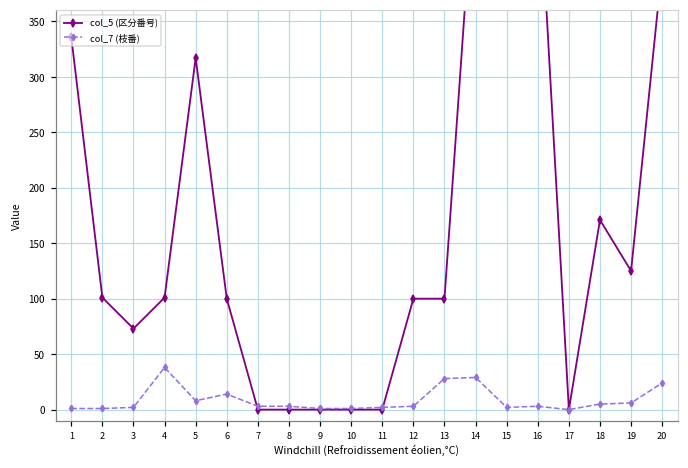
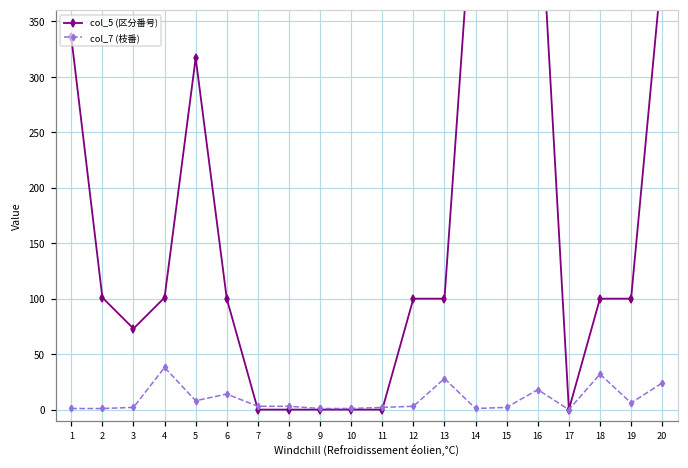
  {
    "col_5 (区分番号)": {
      "2": 101,
      "3": 73,
      "4": 101,
      "5": 317,
      "6": 100,
      "7": 0,
      "8": 0,
      "12": 100,
      "13": 100,
-     "18": 171,
-     "19": 125
+     "18": 100,
+     "19": 100
    },
    "col_7 (枝番)": {
      "1": 1,
      "2": 1,
      "3": 2,
      "4": 38,
      "5": 8,
      "6": 14,
      "7": 3,
      "8": 3,
      "12": 3,
      "13": 28,
-     "14": 29,
+     "14": 1,
      "15": 2,
-     "16": 3,
-     "18": 5,
+     "16": 18,
+     "18": 32,
      "19": 6,
      "20": 24
    }
  }
